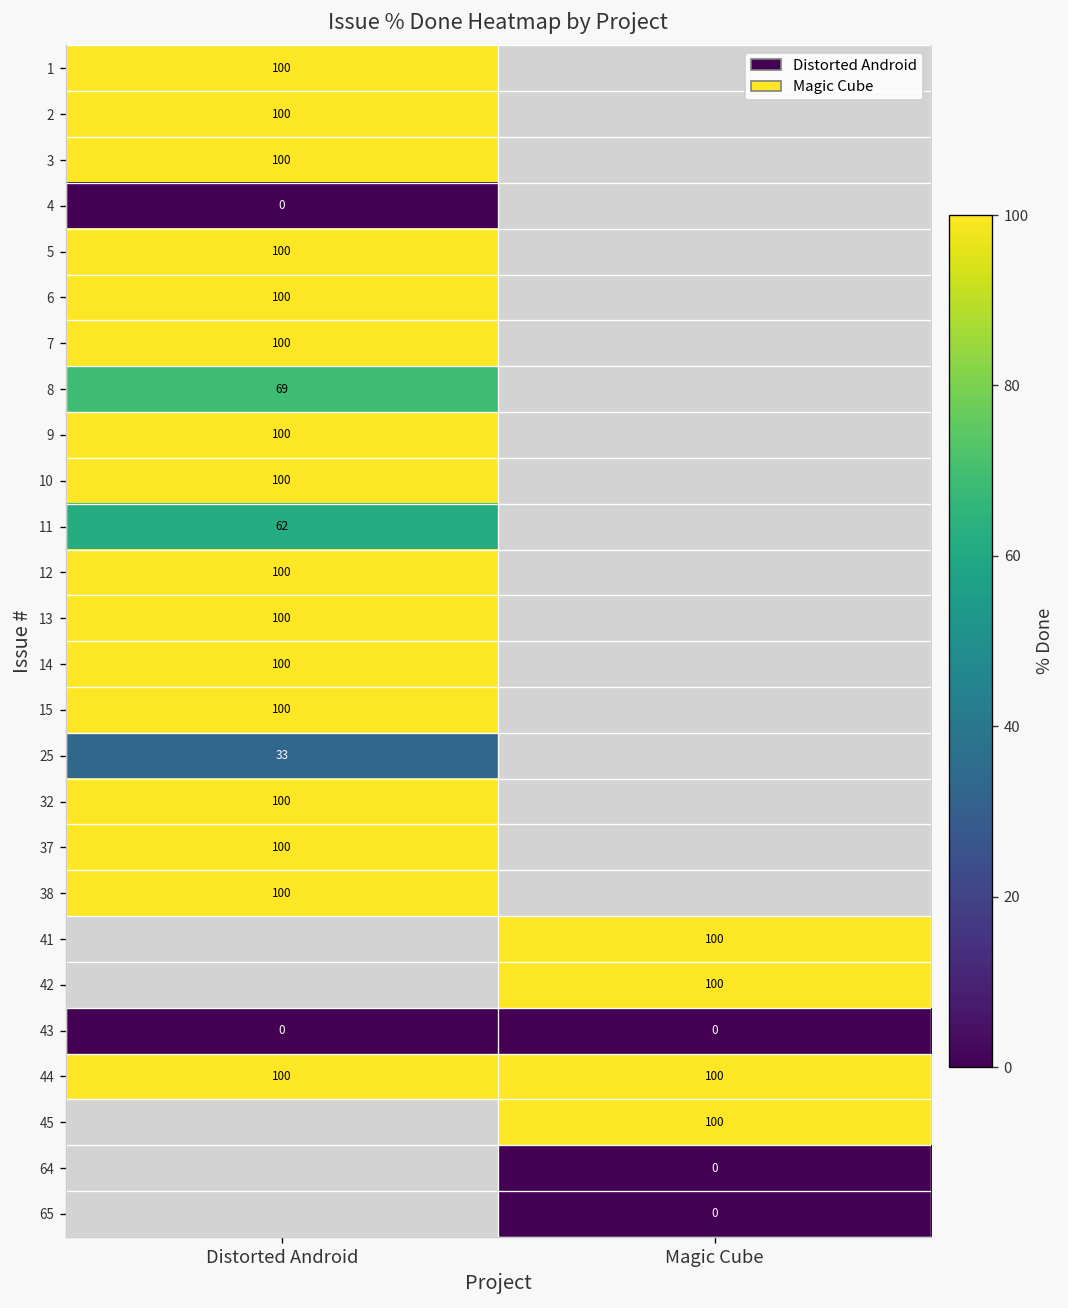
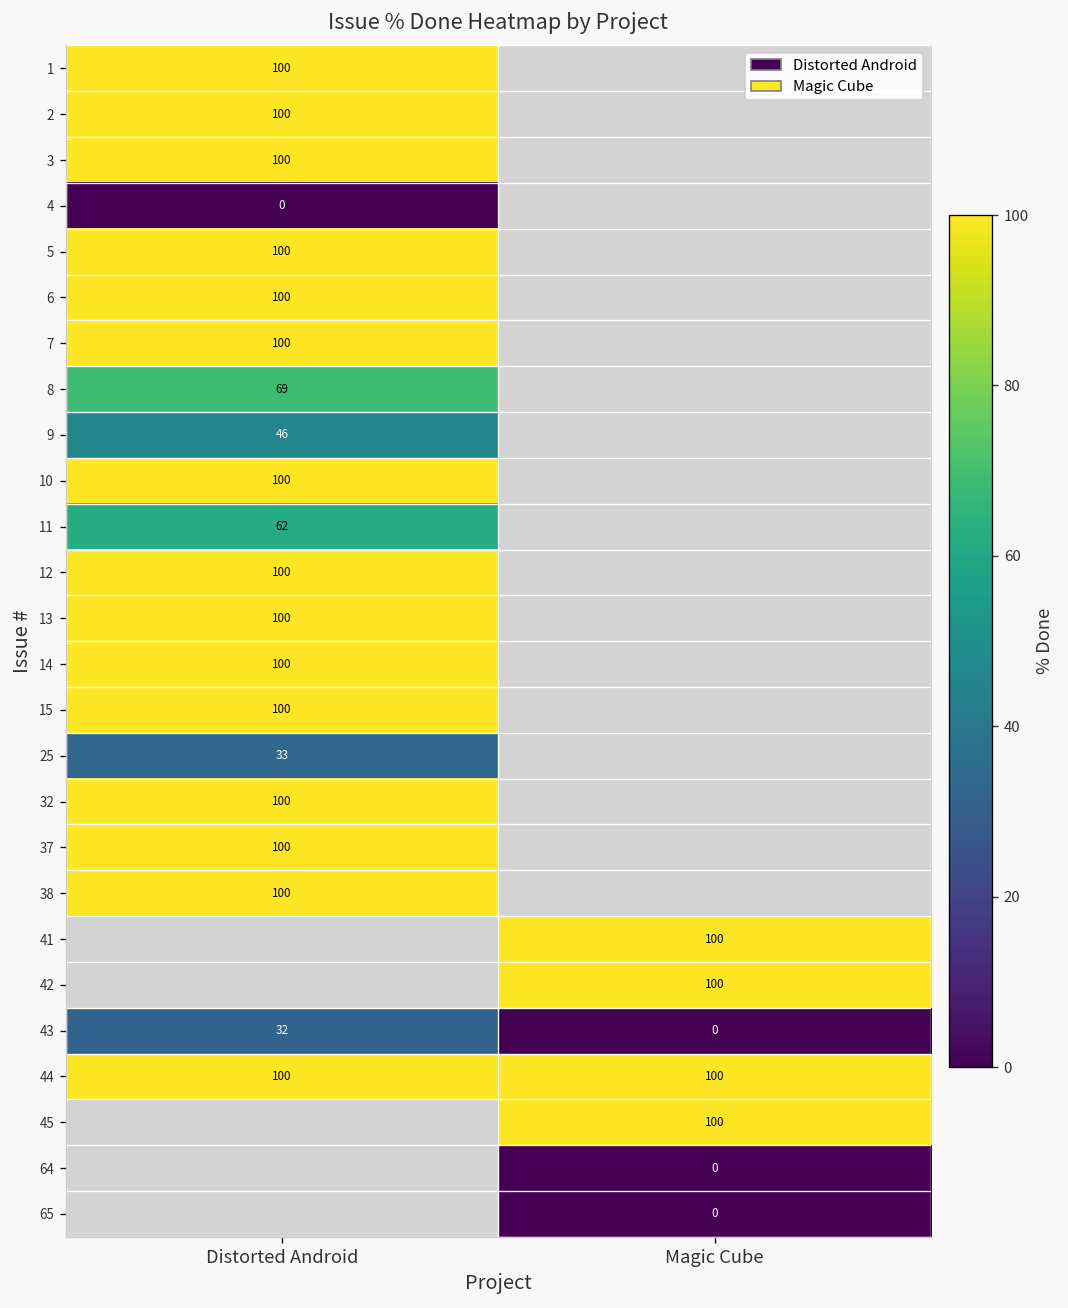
  {
    "1": {
      "Distorted Android": 100
    },
    "2": {
      "Distorted Android": 100
    },
    "3": {
      "Distorted Android": 100
    },
    "4": {
      "Distorted Android": 0
    },
    "5": {
      "Distorted Android": 100
    },
    "6": {
      "Distorted Android": 100
    },
    "7": {
      "Distorted Android": 100
    },
    "8": {
      "Distorted Android": 69
    },
    "9": {
-     "Distorted Android": 100
+     "Distorted Android": 46
    },
    "10": {
      "Distorted Android": 100
    },
    "11": {
      "Distorted Android": 62
    },
    "12": {
      "Distorted Android": 100
    },
    "13": {
      "Distorted Android": 100
    },
    "14": {
      "Distorted Android": 100
    },
    "15": {
      "Distorted Android": 100
    },
    "25": {
      "Distorted Android": 33
    },
    "32": {
      "Distorted Android": 100
    },
    "37": {
      "Distorted Android": 100
    },
    "38": {
      "Distorted Android": 100
    },
    "41": {
      "Magic Cube": 100
    },
    "42": {
      "Magic Cube": 100
    },
    "43": {
-     "Distorted Android": 0,
+     "Distorted Android": 32,
      "Magic Cube": 0
    },
    "44": {
      "Distorted Android": 100,
      "Magic Cube": 100
    },
    "45": {
      "Magic Cube": 100
    },
    "64": {
      "Magic Cube": 0
    },
    "65": {
      "Magic Cube": 0
    }
  }
